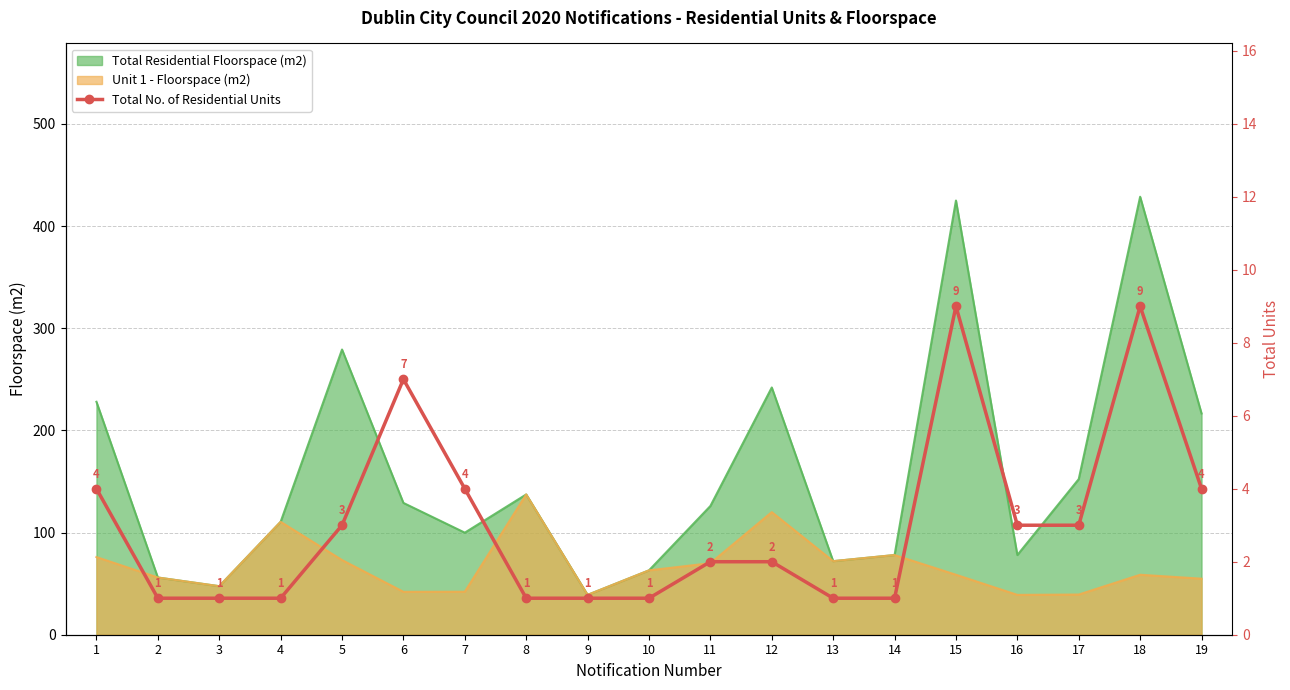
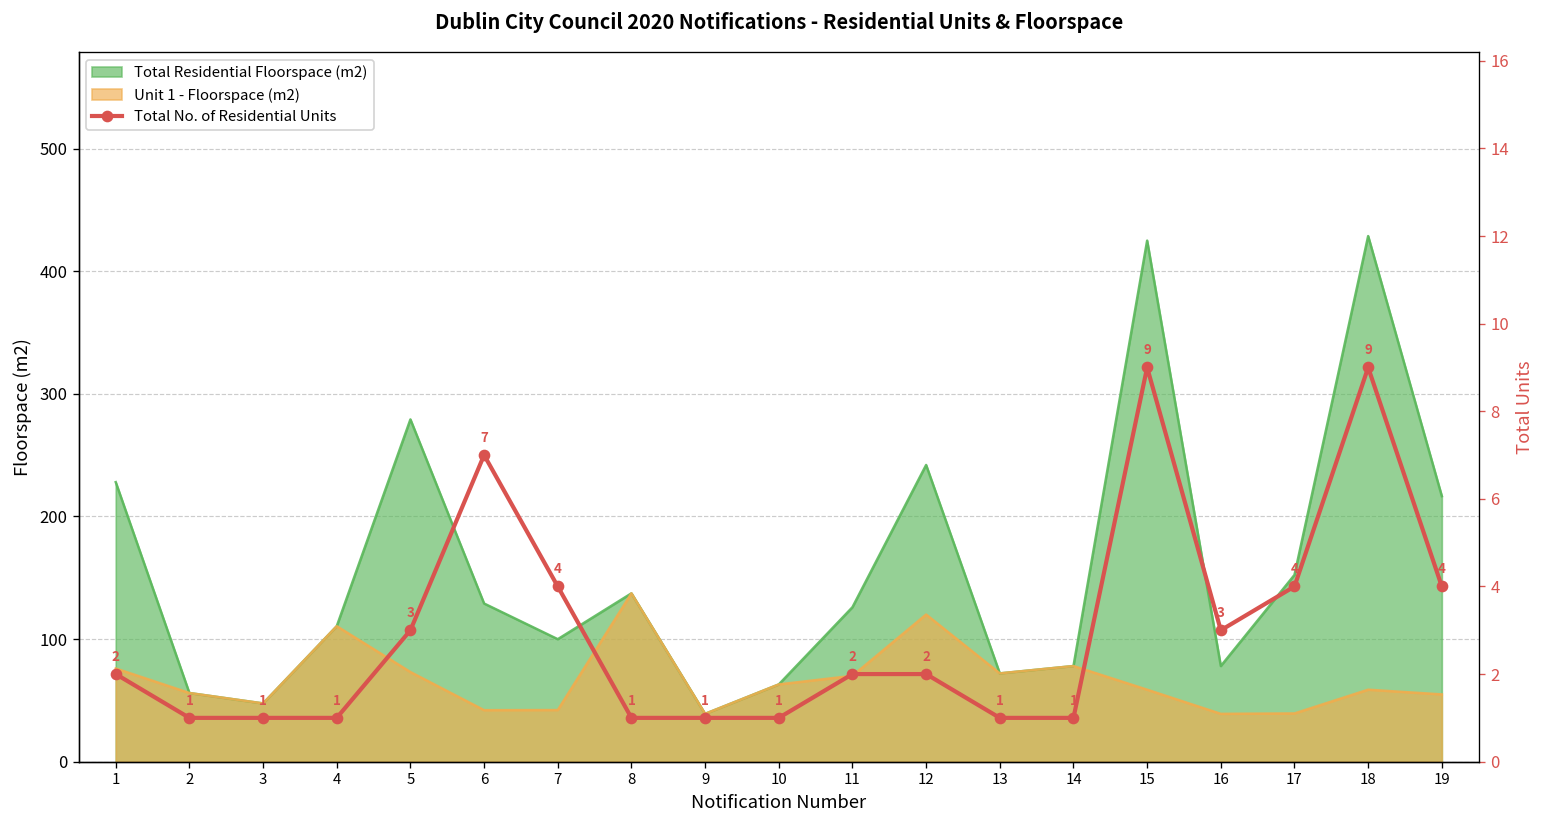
  {
    "Total No. of Residential Units": {
-     "1": 4,
+     "1": 2,
      "4": 1,
      "5": 3,
      "6": 7,
      "7": 4,
      "8": 1,
      "9": 1,
      "10": 1,
      "11": 2,
      "12": 2,
      "13": 1,
      "14": 1,
      "15": 9,
      "16": 3,
-     "17": 3,
+     "17": 4,
      "18": 9,
      "19": 4
    }
  }
